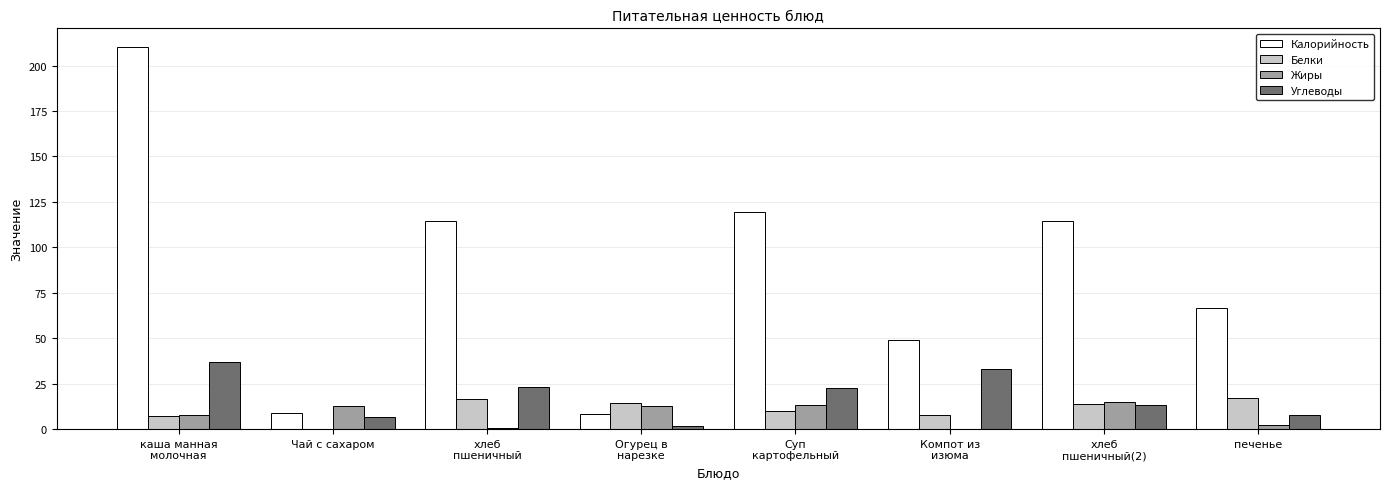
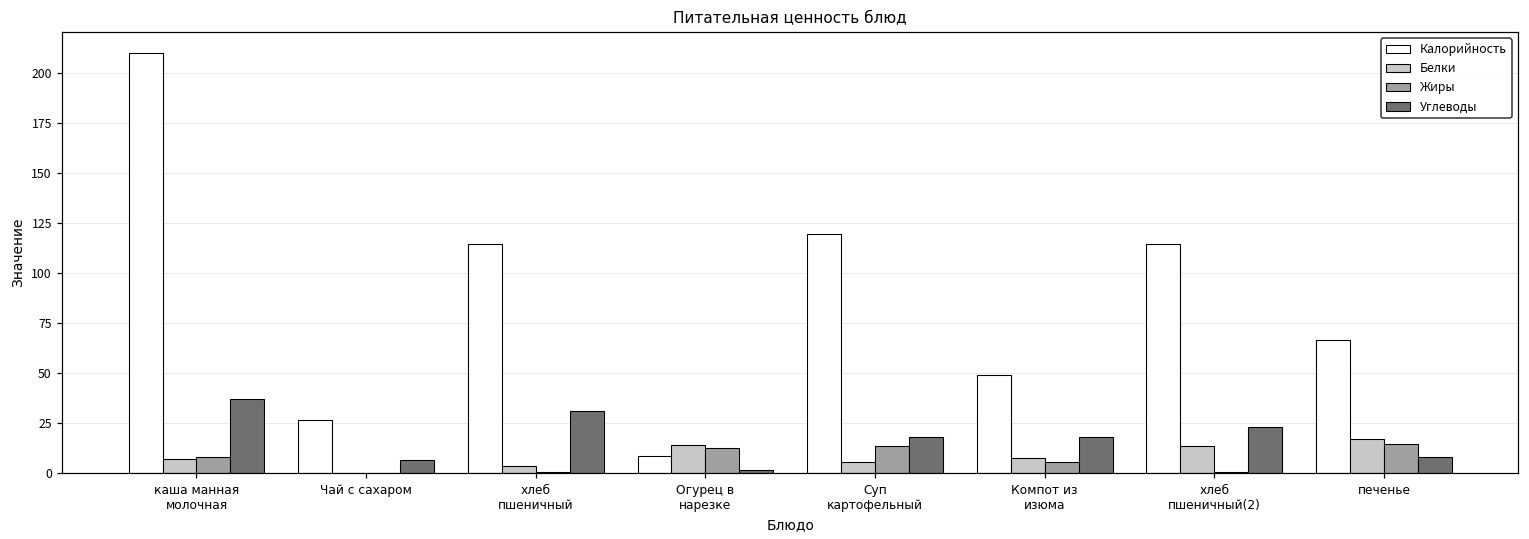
  {
    "Калорийность": {
      "каша манная молочная": 210,
-     "Чай с сахаром": 9,
+     "Чай с сахаром": 27,
      "хлеб пшеничный": 115,
      "Огурец в нарезке": 9,
      "Суп картофельный": 120,
      "Компот из изюма": 49,
      "хлеб пшеничный(2)": 115,
      "печенье": 67
    },
    "Белки": {
      "каша манная молочная": 7,
-     "хлеб пшеничный": 17,
+     "хлеб пшеничный": 4,
      "Огурец в нарезке": 14,
-     "Суп картофельный": 10,
+     "Суп картофельный": 6,
      "Компот из изюма": 8,
      "хлеб пшеничный(2)": 14,
      "печенье": 17
    },
    "Жиры": {
      "каша манная молочная": 8,
-     "Чай с сахаром": 13,
+     "Чай с сахаром": 0,
      "Огурец в нарезке": 13,
      "Суп картофельный": 13,
-     "Компот из изюма": 0,
-     "хлеб пшеничный(2)": 15,
-     "печенье": 2
+     "Компот из изюма": 6,
+     "хлеб пшеничный(2)": 1,
+     "печенье": 15
    },
    "Углеводы": {
      "каша манная молочная": 37,
      "Чай с сахаром": 6,
-     "хлеб пшеничный": 23,
+     "хлеб пшеничный": 31,
      "Огурец в нарезке": 2,
-     "Суп картофельный": 22,
-     "Компот из изюма": 33,
-     "хлеб пшеничный(2)": 13,
+     "Суп картофельный": 18,
+     "Компот из изюма": 18,
+     "хлеб пшеничный(2)": 23,
      "печенье": 8
    }
  }
